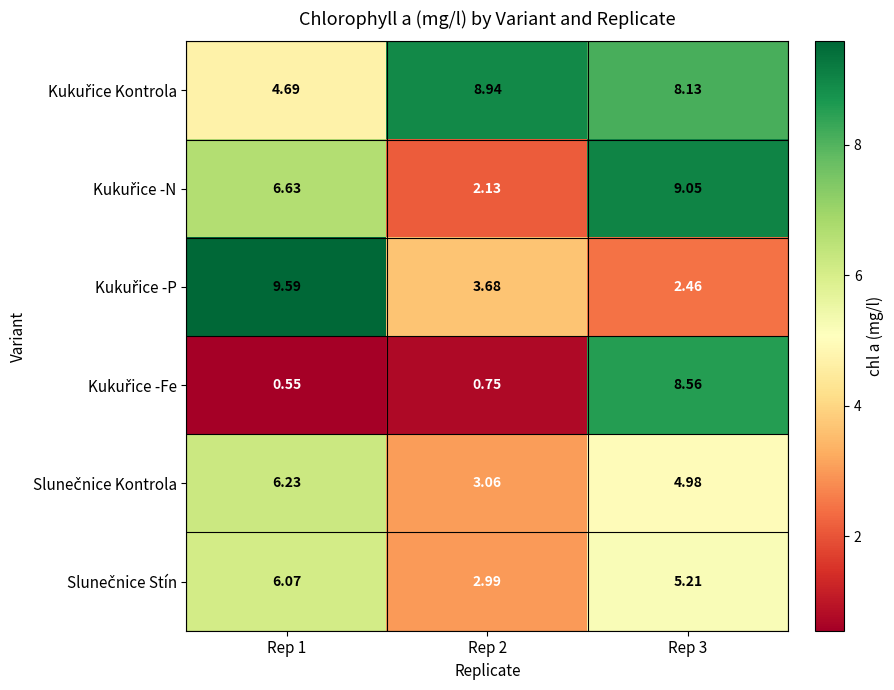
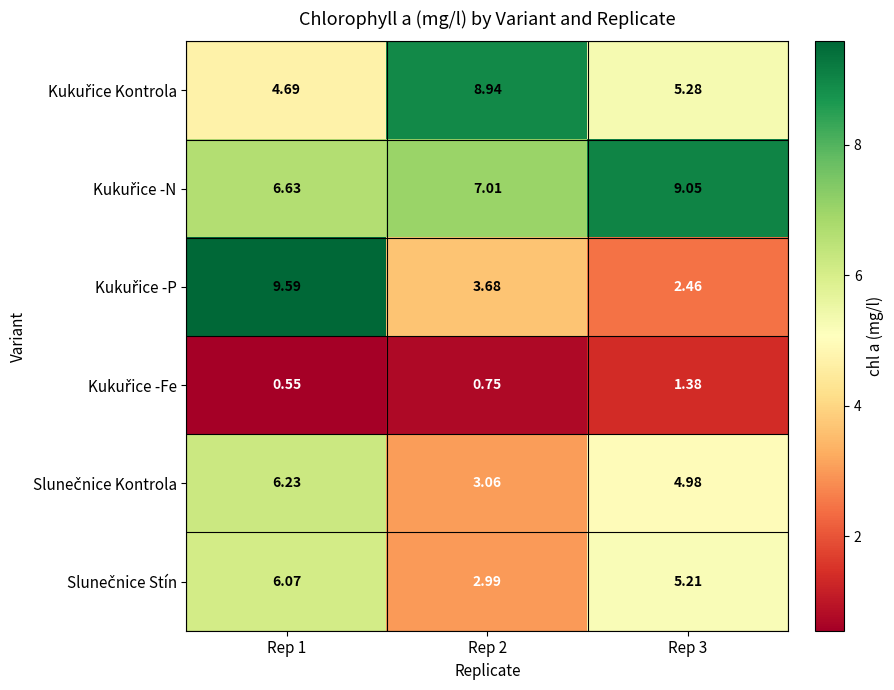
  {
    "Kukuřice Kontrola": {
      "Rep 1": 4.69,
      "Rep 2": 8.94,
-     "Rep 3": 8.13
+     "Rep 3": 5.28
    },
    "Kukuřice -N": {
      "Rep 1": 6.63,
-     "Rep 2": 2.13,
+     "Rep 2": 7.01,
      "Rep 3": 9.05
    },
    "Kukuřice -P": {
      "Rep 1": 9.59,
      "Rep 2": 3.68,
      "Rep 3": 2.46
    },
    "Kukuřice -Fe": {
      "Rep 1": 0.55,
      "Rep 2": 0.75,
-     "Rep 3": 8.56
+     "Rep 3": 1.38
    },
    "Slunečnice Kontrola": {
      "Rep 1": 6.23,
      "Rep 2": 3.06,
      "Rep 3": 4.98
    },
    "Slunečnice Stín": {
      "Rep 1": 6.07,
      "Rep 2": 2.99,
      "Rep 3": 5.21
    }
  }
